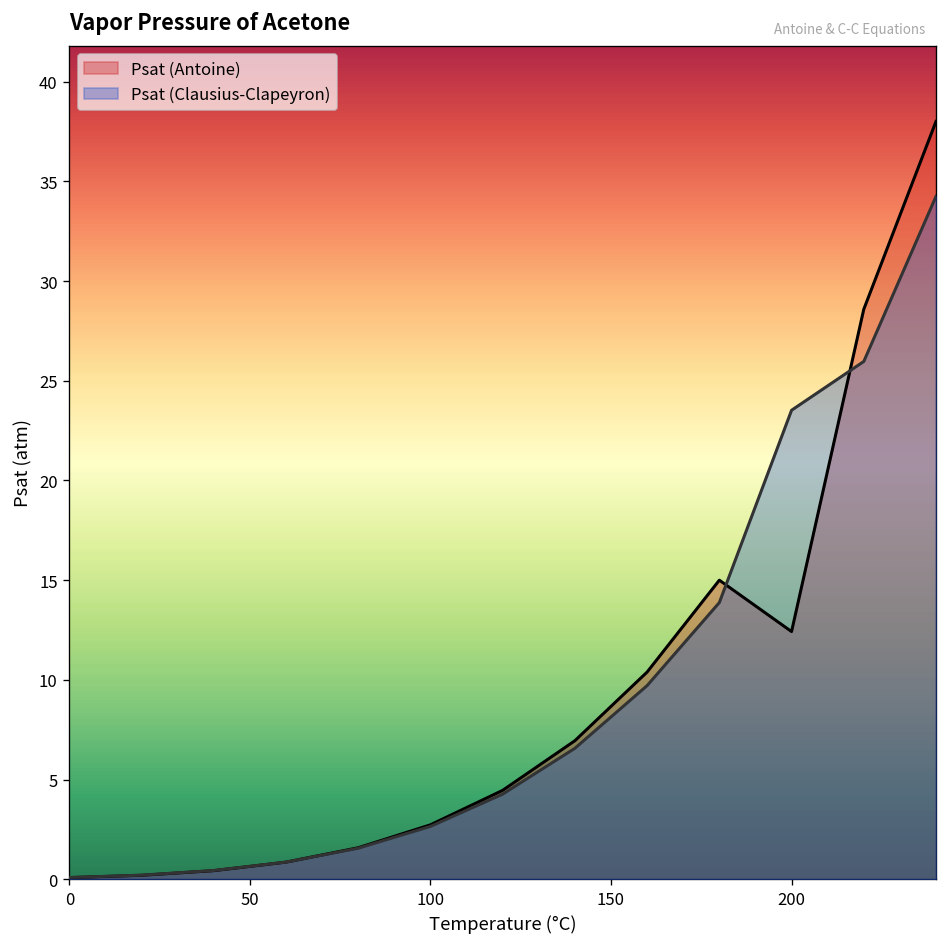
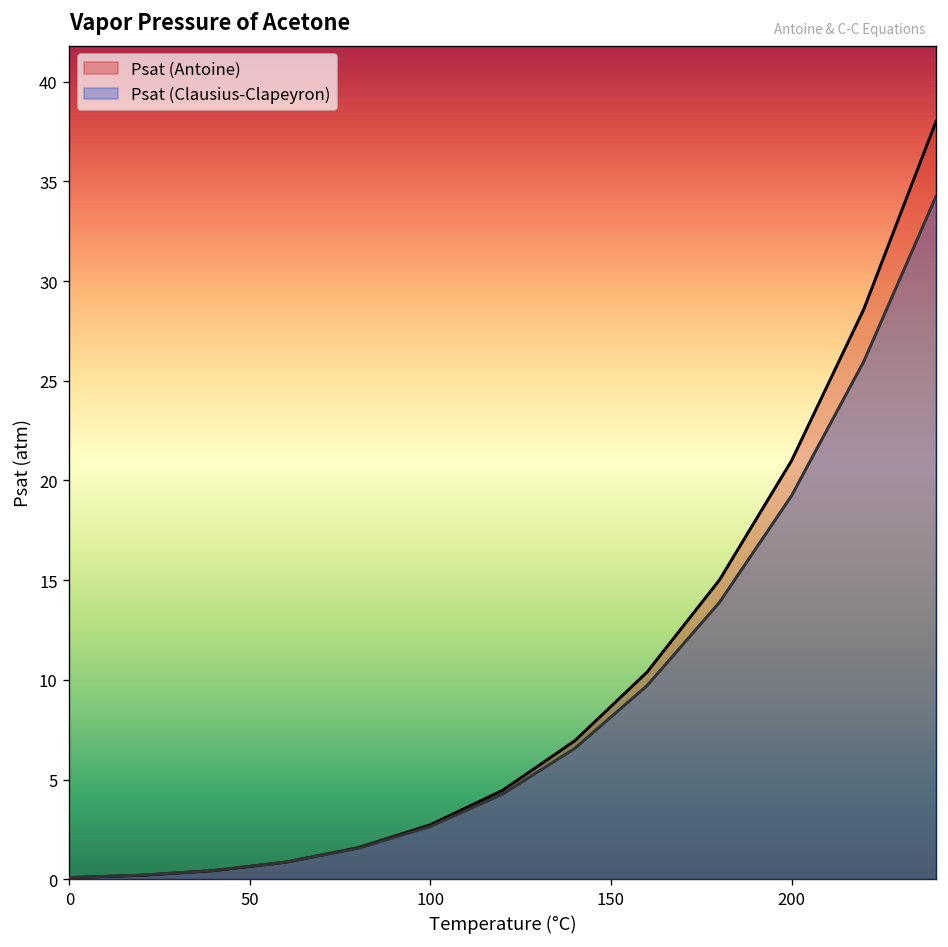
  {
    "Psat (Antoine)": {
-     "200": 12.4
+     "200": 21.0
    },
    "Psat (Clausius-Clapeyron)": {
-     "200": 23.5
+     "200": 19.2
    }
  }
